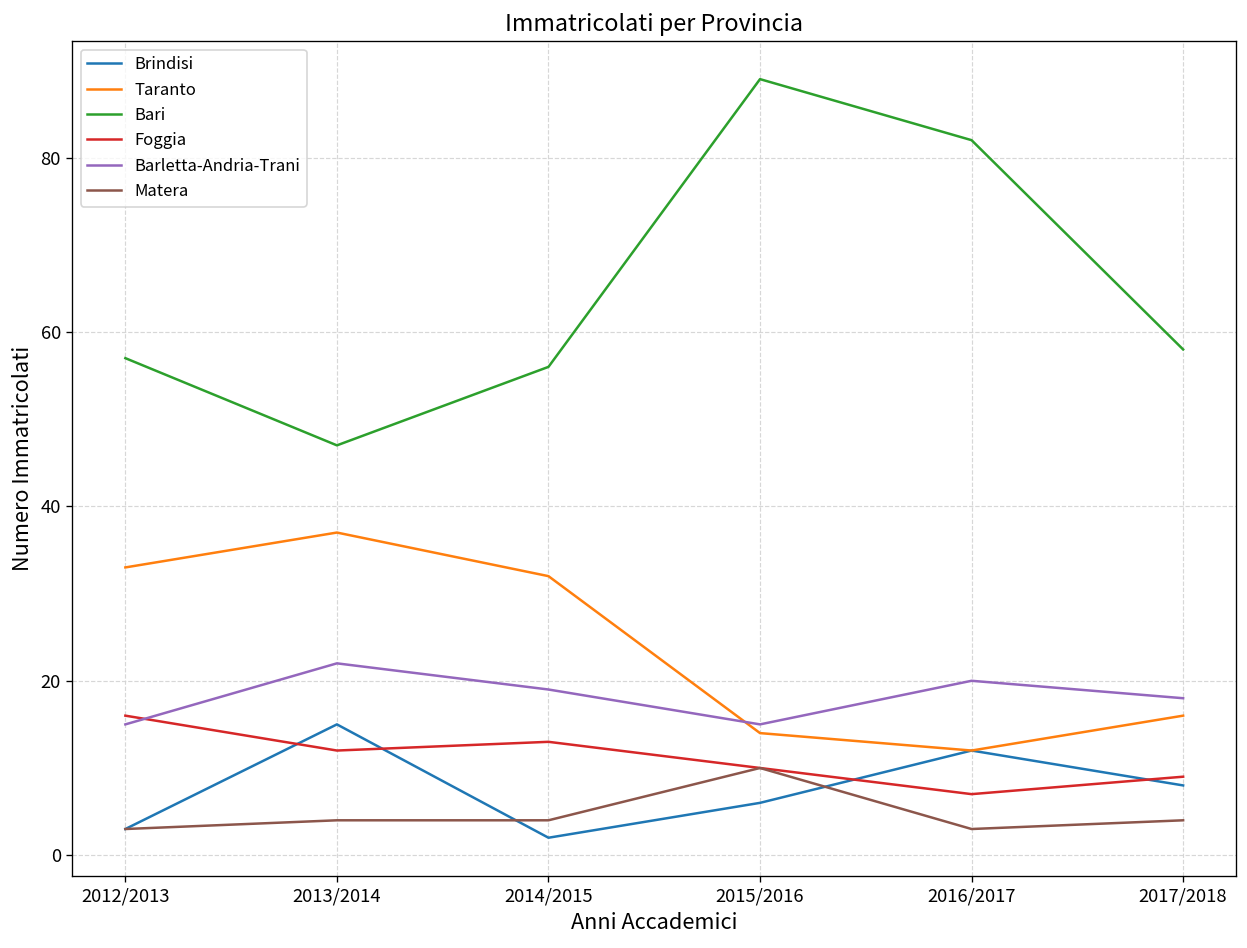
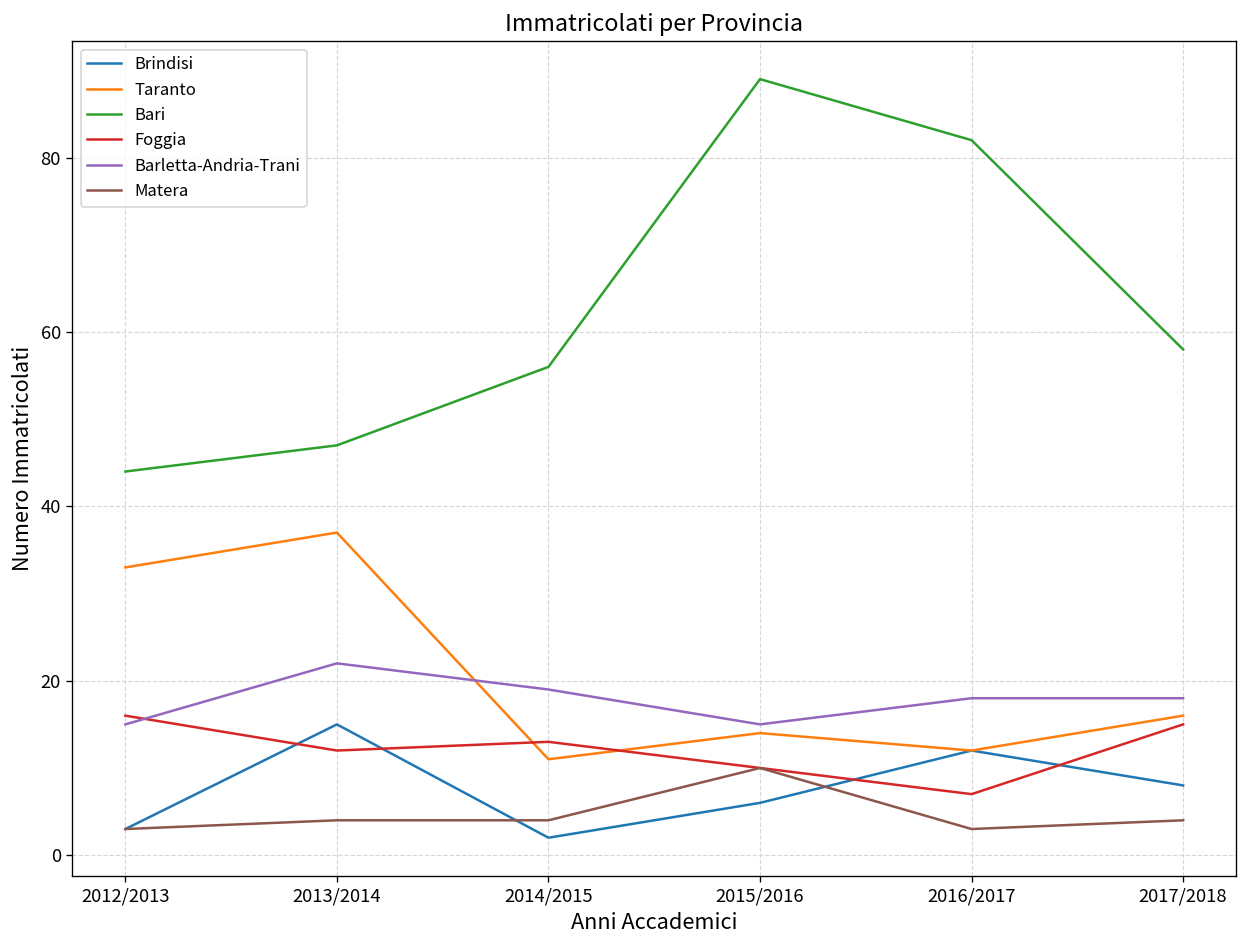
  {
    "Brindisi": {
      "2013/2014": 15,
      "2014/2015": 2,
      "2015/2016": 6,
      "2017/2018": 8
    },
    "Taranto": {
      "2012/2013": 33,
      "2013/2014": 37,
-     "2014/2015": 32,
+     "2014/2015": 11,
      "2015/2016": 14,
      "2017/2018": 16
    },
    "Bari": {
-     "2012/2013": 57,
+     "2012/2013": 44,
      "2013/2014": 47,
      "2014/2015": 56,
      "2015/2016": 89,
      "2016/2017": 82,
      "2017/2018": 58
    },
    "Foggia": {
      "2012/2013": 16,
      "2013/2014": 12,
      "2014/2015": 13,
      "2016/2017": 7,
-     "2017/2018": 9
+     "2017/2018": 15
    },
    "Barletta-Andria-Trani": {
      "2012/2013": 15,
      "2013/2014": 22,
      "2014/2015": 19,
      "2015/2016": 15,
-     "2016/2017": 20,
+     "2016/2017": 18,
      "2017/2018": 18
    },
    "Matera": {
      "2013/2014": 4,
      "2014/2015": 4,
      "2016/2017": 3,
      "2017/2018": 4
    }
  }
